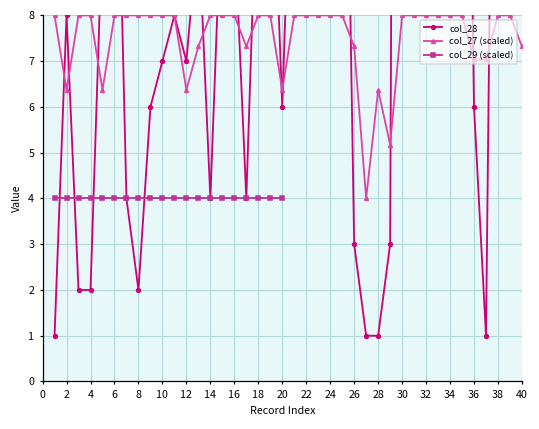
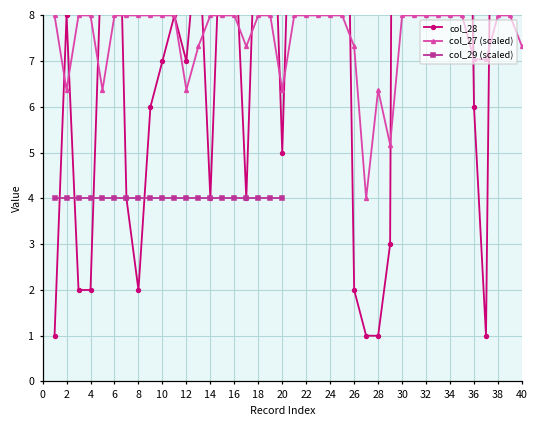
  {
    "col_28": {
      "2": 8,
      "4": 2,
      "8": 2,
      "10": 7,
      "12": 7,
-     "20": 6,
-     "26": 3,
+     "20": 5,
+     "26": 2,
      "28": 1,
      "36": 6
    }
  }
